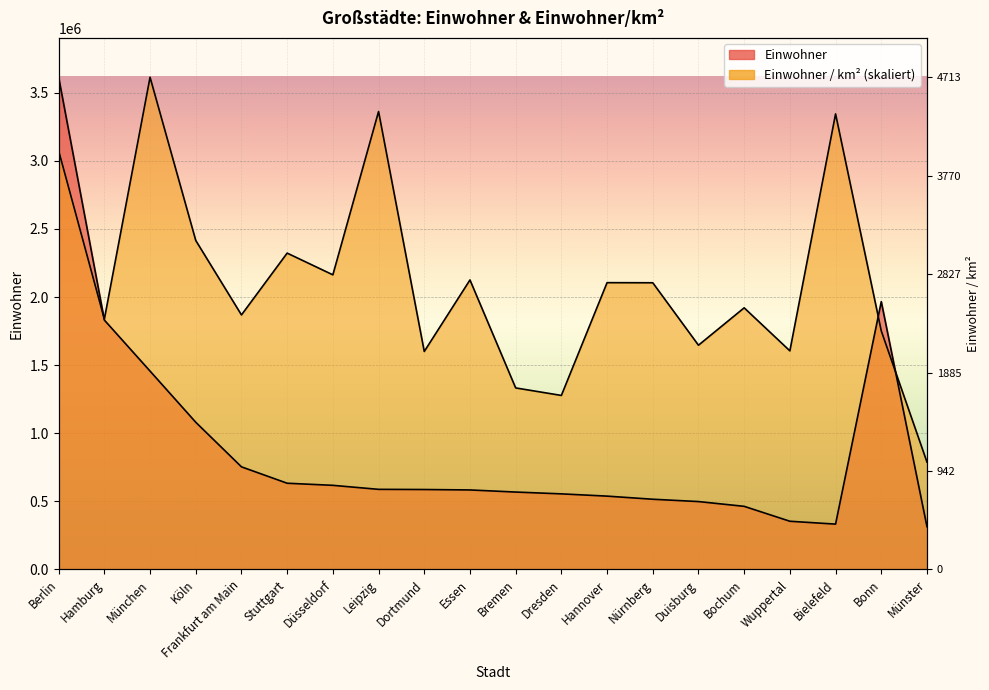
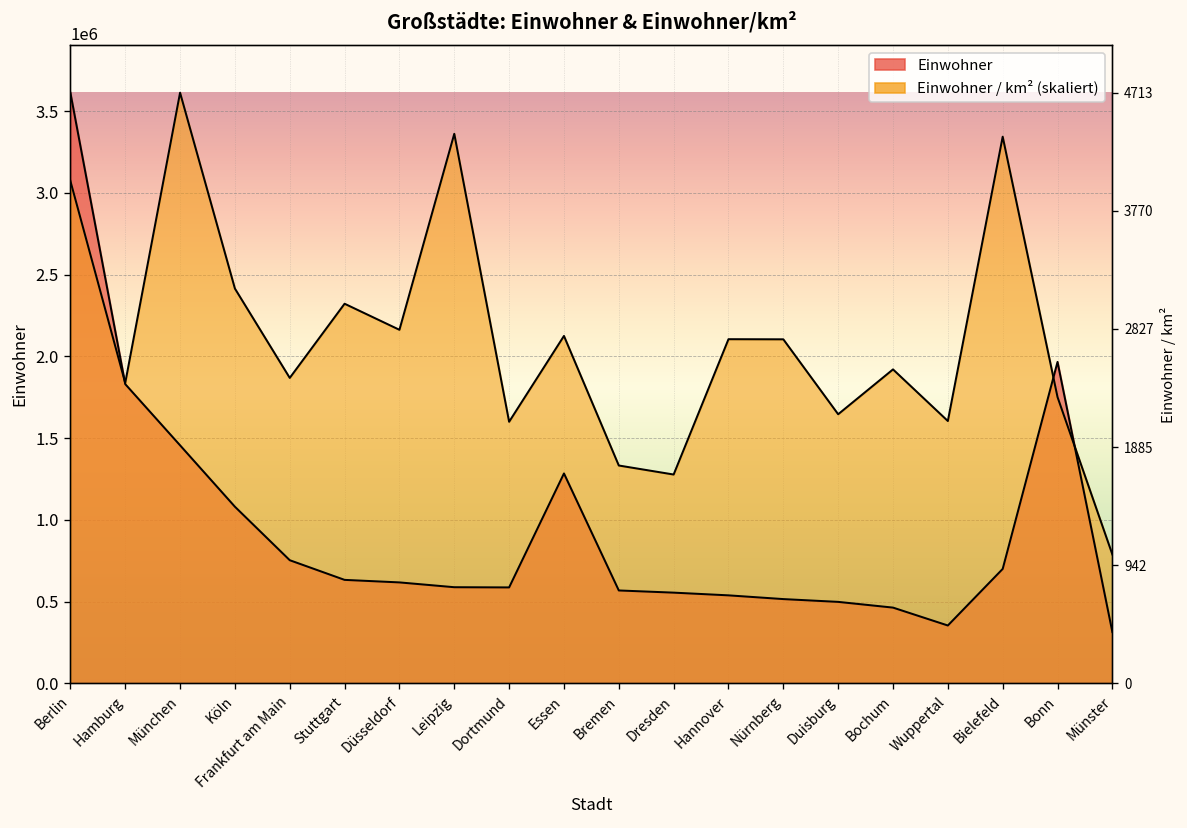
  {
    "Einwohner": {
      "Berlin": 3610000,
      "München": 1460000,
      "Köln": 1080000,
      "Frankfurt am Main": 750000,
      "Stuttgart": 630000,
      "Düsseldorf": 620000,
      "Leipzig": 590000,
      "Dortmund": 590000,
-     "Essen": 580000,
+     "Essen": 1280000,
      "Bremen": 570000,
      "Dresden": 550000,
      "Hannover": 540000,
      "Nürnberg": 520000,
      "Duisburg": 500000,
      "Bochum": 460000,
      "Wuppertal": 350000,
-     "Bielefeld": 330000,
+     "Bielefeld": 700000,
      "Bonn": 1970000,
      "Münster": 310000
    },
    "Einwohner / km² (skaliert)": {
      "Berlin": 3070000,
      "München": 3610000,
      "Köln": 2420000,
      "Frankfurt am Main": 1870000,
      "Stuttgart": 2320000,
      "Düsseldorf": 2160000,
      "Leipzig": 3360000,
      "Dortmund": 1600000,
      "Essen": 2130000,
      "Bremen": 1330000,
      "Dresden": 1280000,
      "Hannover": 2110000,
      "Nürnberg": 2100000,
      "Duisburg": 1650000,
      "Bochum": 1920000,
      "Wuppertal": 1600000,
      "Bielefeld": 3340000,
      "Bonn": 1750000,
      "Münster": 790000
    }
  }
